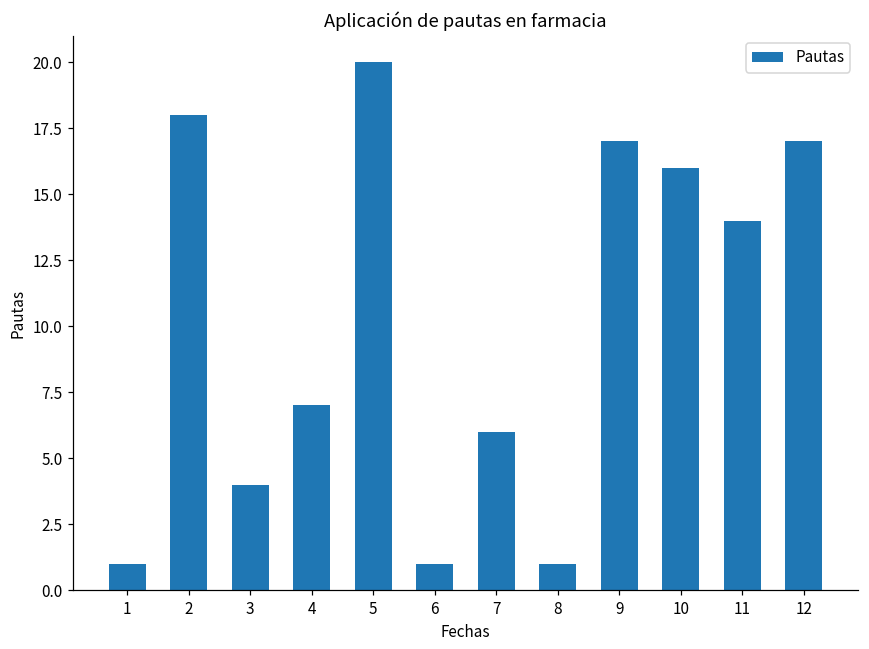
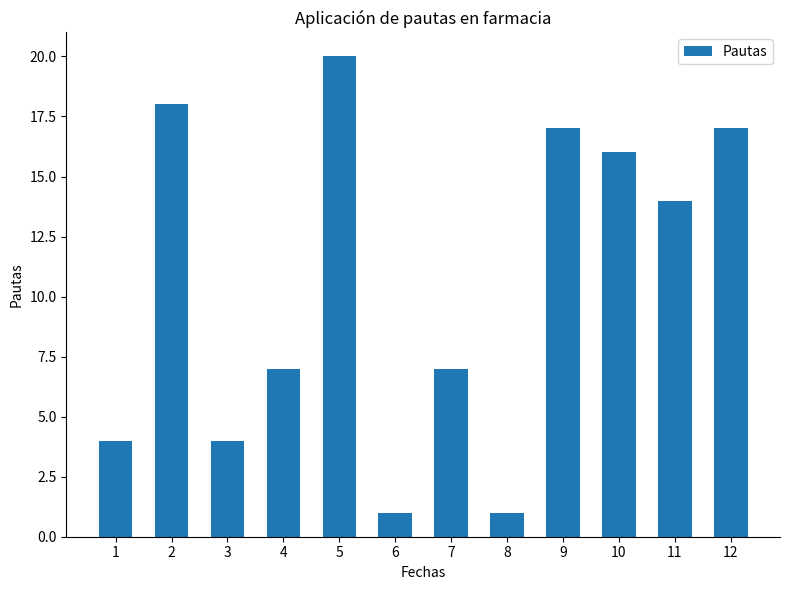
  {
-   "1": 1,
+   "1": 4,
    "2": 18,
    "3": 4,
    "4": 7,
    "5": 20,
    "6": 1,
-   "7": 6,
+   "7": 7,
    "8": 1,
    "9": 17,
    "10": 16,
    "11": 14,
    "12": 17
  }
